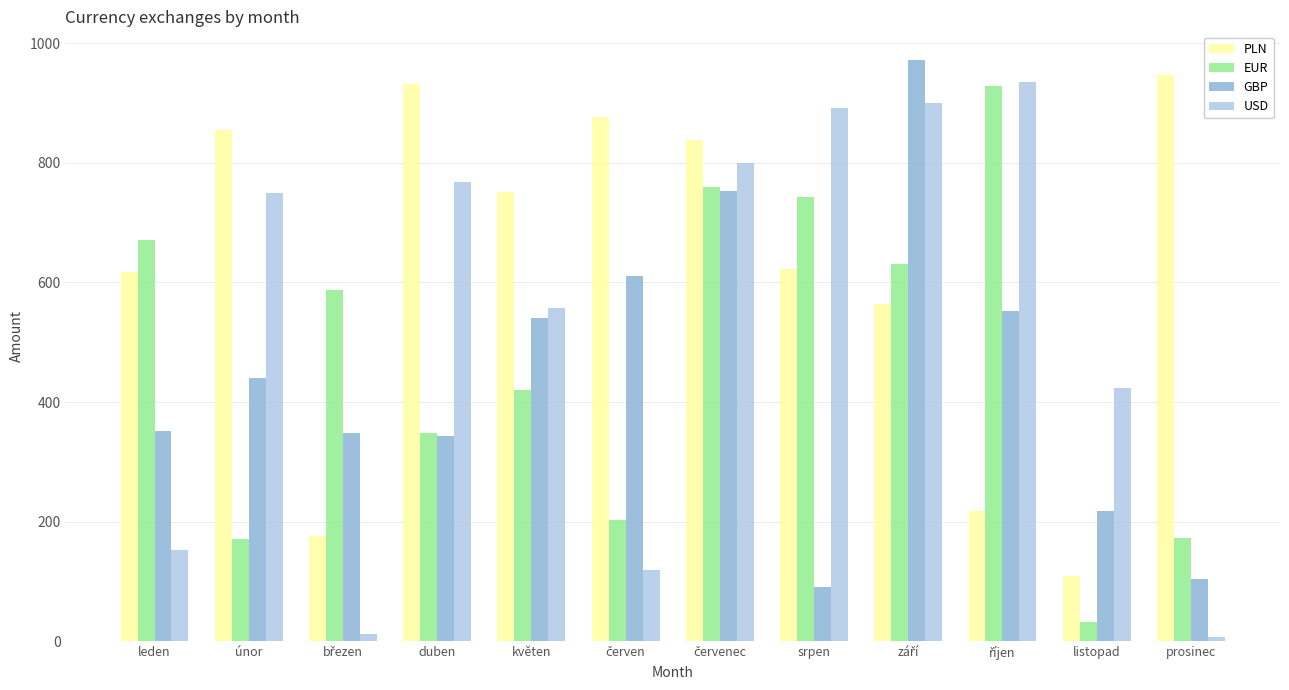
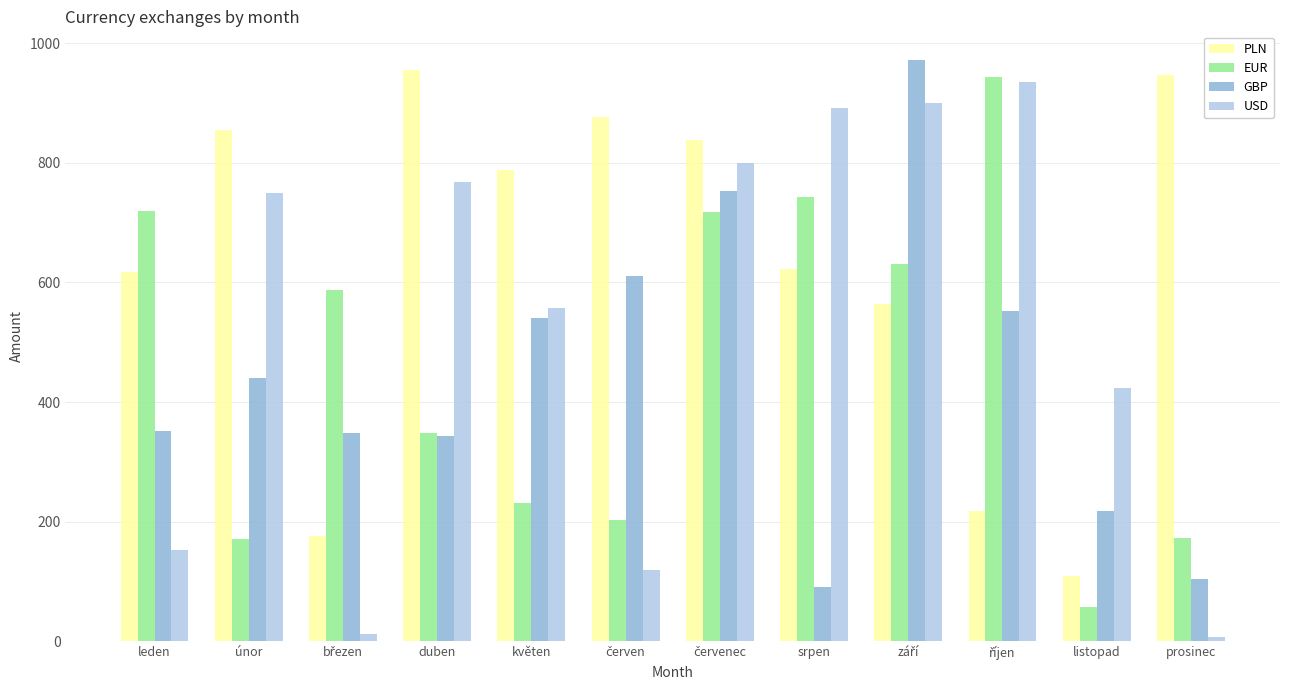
  {
    "PLN": {
      "leden": 620,
      "únor": 860,
      "březen": 180,
-     "duben": 930,
-     "květen": 750,
+     "duben": 960,
+     "květen": 790,
      "červen": 880,
      "červenec": 840,
      "srpen": 620,
      "září": 560,
      "říjen": 220,
      "listopad": 110,
      "prosinec": 950
    },
    "EUR": {
-     "leden": 670,
+     "leden": 720,
      "únor": 170,
      "březen": 590,
      "duben": 350,
-     "květen": 420,
+     "květen": 230,
      "červen": 200,
-     "červenec": 760,
+     "červenec": 720,
      "srpen": 740,
      "září": 630,
-     "říjen": 930,
-     "listopad": 30,
+     "říjen": 940,
+     "listopad": 60,
      "prosinec": 170
    }
  }
